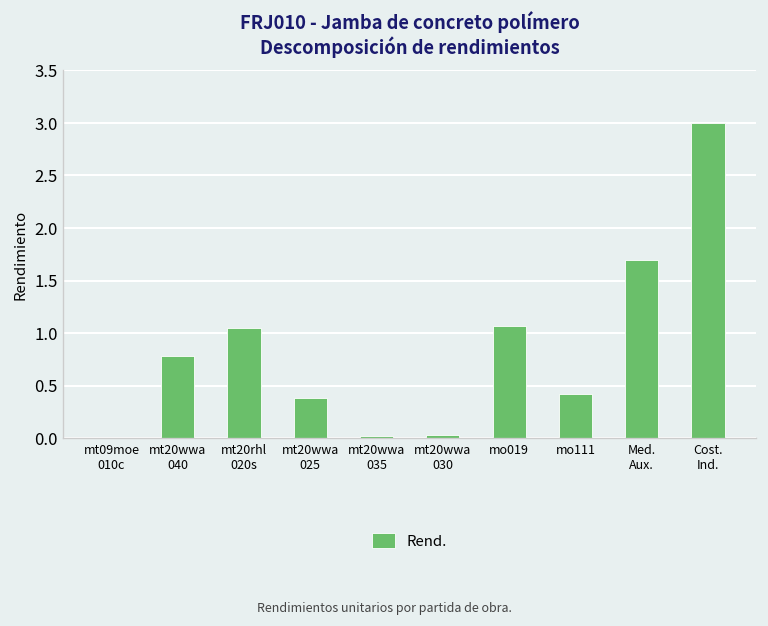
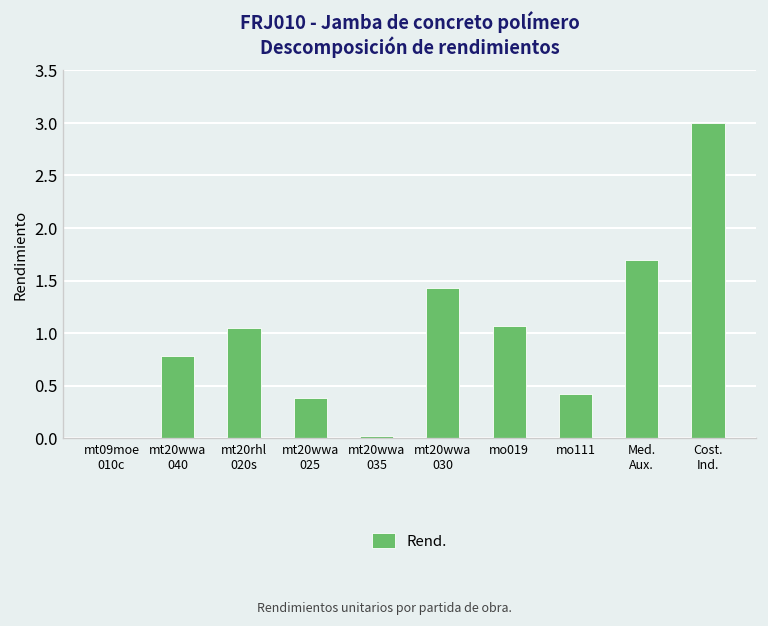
  {
    "mt20wwa 040": 0.8,
    "mt20rhl 020s": 1.1,
    "mt20wwa 025": 0.4,
-   "mt20wwa 030": 0.0,
+   "mt20wwa 030": 1.4,
    "mo019": 1.1,
    "mo111": 0.4,
    "Med. Aux.": 1.7,
    "Cost. Ind.": 3.0
  }
